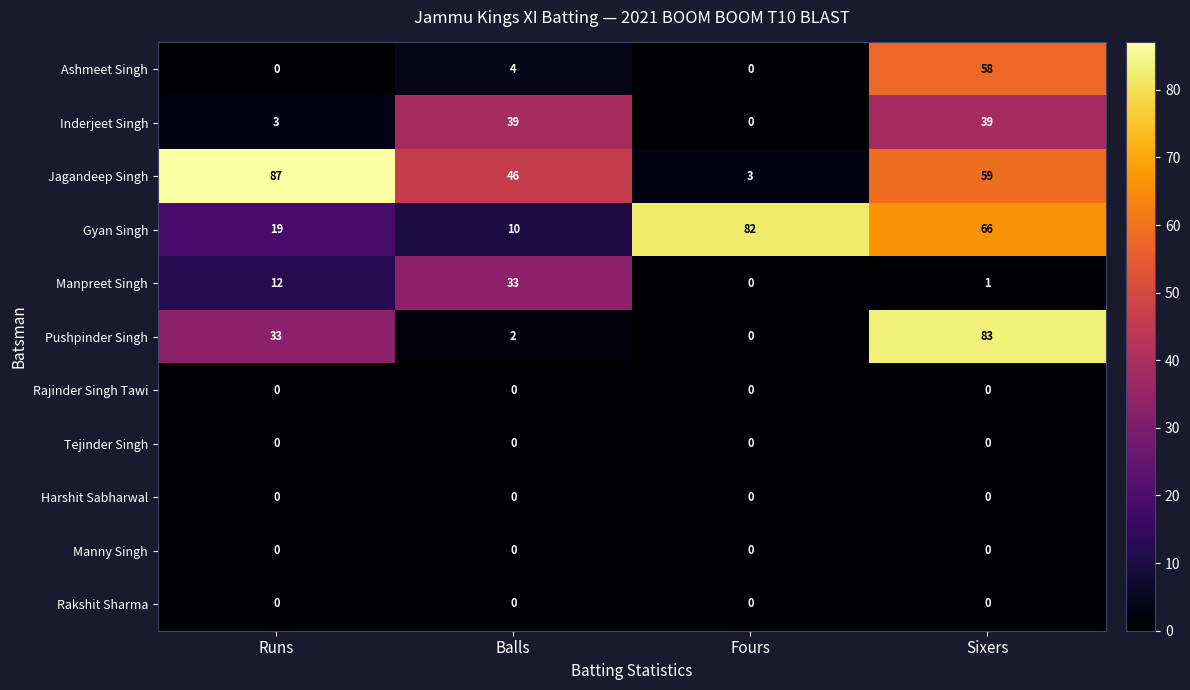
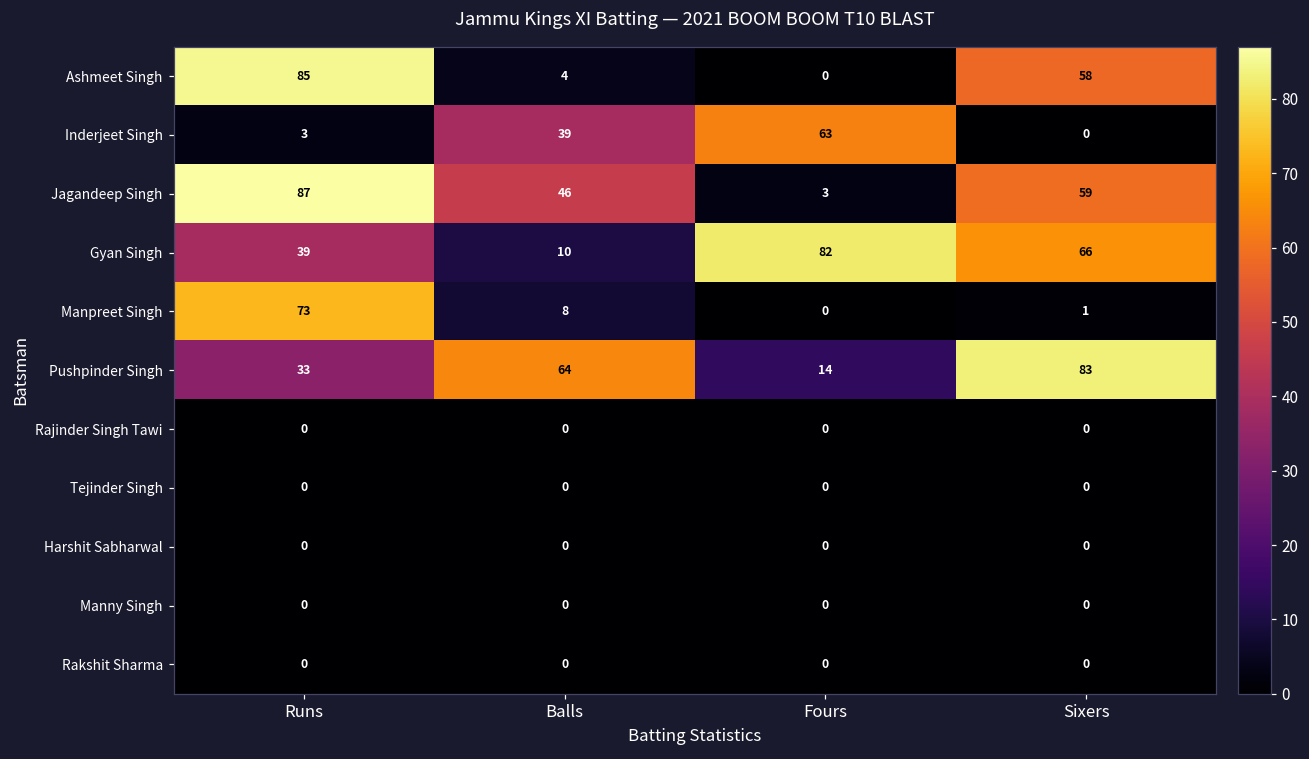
  {
    "Ashmeet Singh": {
-     "Runs": 0,
+     "Runs": 85,
      "Balls": 4,
      "Fours": 0,
      "Sixers": 58
    },
    "Inderjeet Singh": {
      "Runs": 3,
      "Balls": 39,
-     "Fours": 0,
-     "Sixers": 39
+     "Fours": 63,
+     "Sixers": 0
    },
    "Jagandeep Singh": {
      "Runs": 87,
      "Balls": 46,
      "Fours": 3,
      "Sixers": 59
    },
    "Gyan Singh": {
-     "Runs": 19,
+     "Runs": 39,
      "Balls": 10,
      "Fours": 82,
      "Sixers": 66
    },
    "Manpreet Singh": {
-     "Runs": 12,
-     "Balls": 33,
+     "Runs": 73,
+     "Balls": 8,
      "Fours": 0,
      "Sixers": 1
    },
    "Pushpinder Singh": {
      "Runs": 33,
-     "Balls": 2,
-     "Fours": 0,
+     "Balls": 64,
+     "Fours": 14,
      "Sixers": 83
    },
    "Rajinder Singh Tawi": {
      "Runs": 0,
      "Balls": 0,
      "Fours": 0,
      "Sixers": 0
    },
    "Tejinder Singh": {
      "Runs": 0,
      "Balls": 0,
      "Fours": 0,
      "Sixers": 0
    },
    "Harshit Sabharwal": {
      "Runs": 0,
      "Balls": 0,
      "Fours": 0,
      "Sixers": 0
    },
    "Manny Singh": {
      "Runs": 0,
      "Balls": 0,
      "Fours": 0,
      "Sixers": 0
    },
    "Rakshit Sharma": {
      "Runs": 0,
      "Balls": 0,
      "Fours": 0,
      "Sixers": 0
    }
  }
